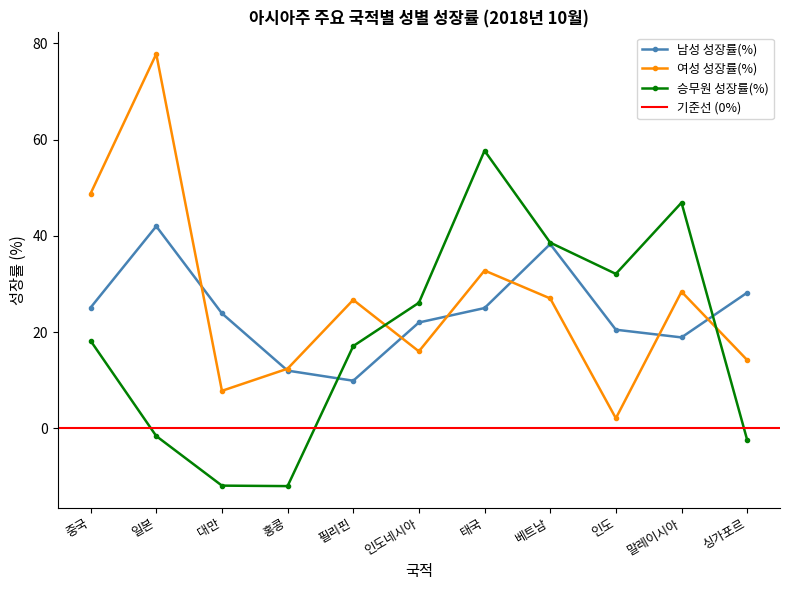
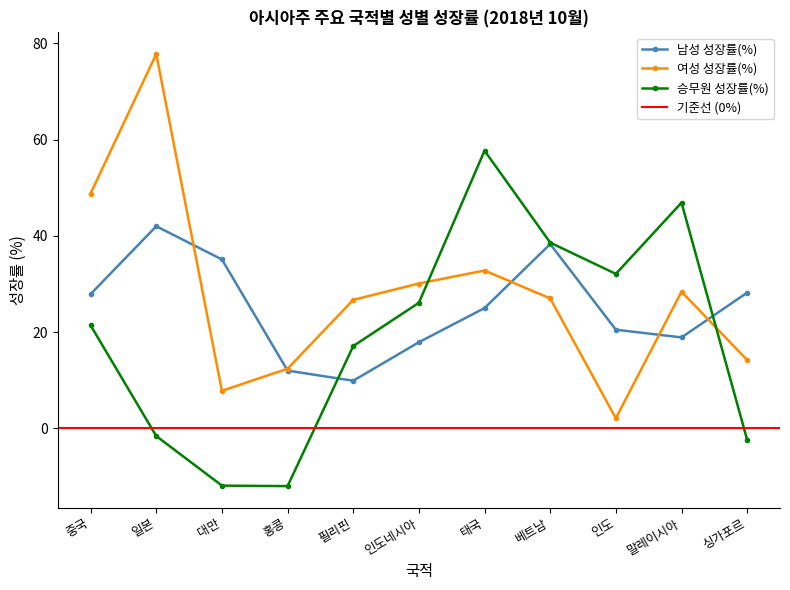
  {
    "남성 성장률(%)": {
-     "중국": 25,
+     "중국": 28,
      "일본": 42,
-     "대만": 24,
+     "대만": 35,
      "필리핀": 10,
-     "인도네시아": 22,
+     "인도네시아": 18,
      "태국": 25,
      "인도": 21,
      "말레이시아": 19,
      "싱가포르": 28
    },
    "여성 성장률(%)": {
      "중국": 49,
      "일본": 78,
      "대만": 8,
      "필리핀": 27,
-     "인도네시아": 16,
+     "인도네시아": 30,
      "태국": 33,
      "베트남": 27,
      "인도": 2,
      "말레이시아": 28,
      "싱가포르": 14
    },
    "승무원 성장률(%)": {
-     "중국": 18,
+     "중국": 21,
      "일본": -2,
      "대만": -12,
      "홍콩": -12,
      "필리핀": 17,
      "인도네시아": 26,
      "태국": 58,
      "인도": 32,
      "말레이시아": 47,
      "싱가포르": -2
    }
  }
